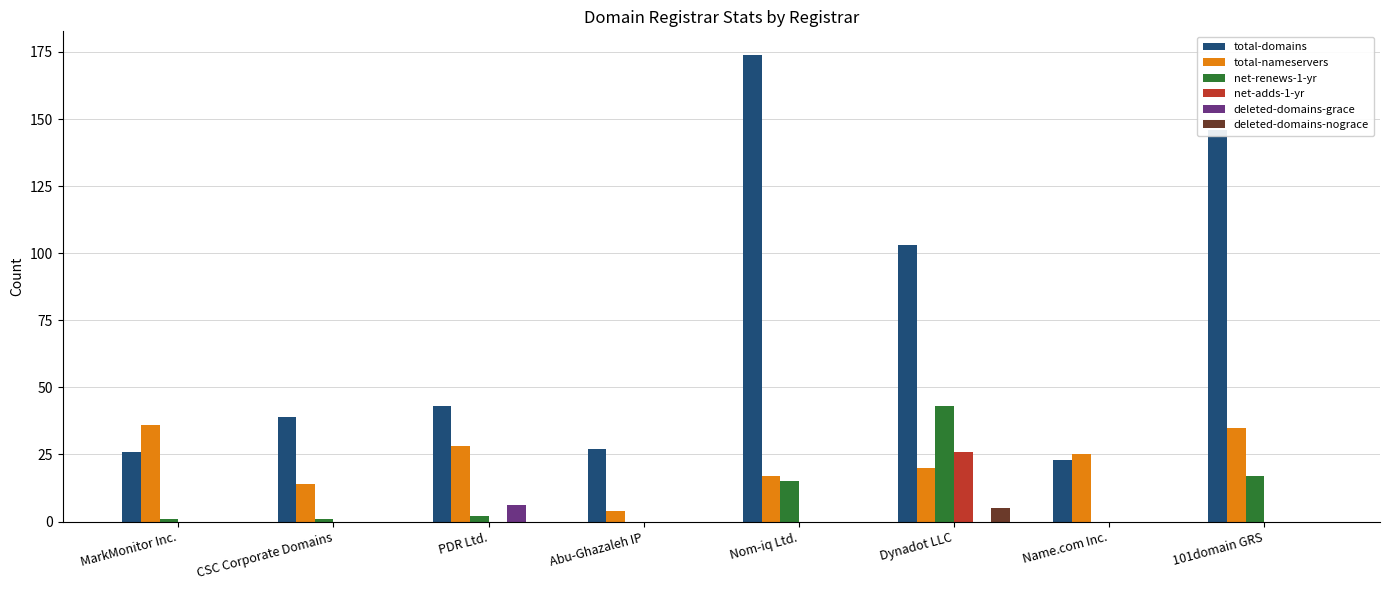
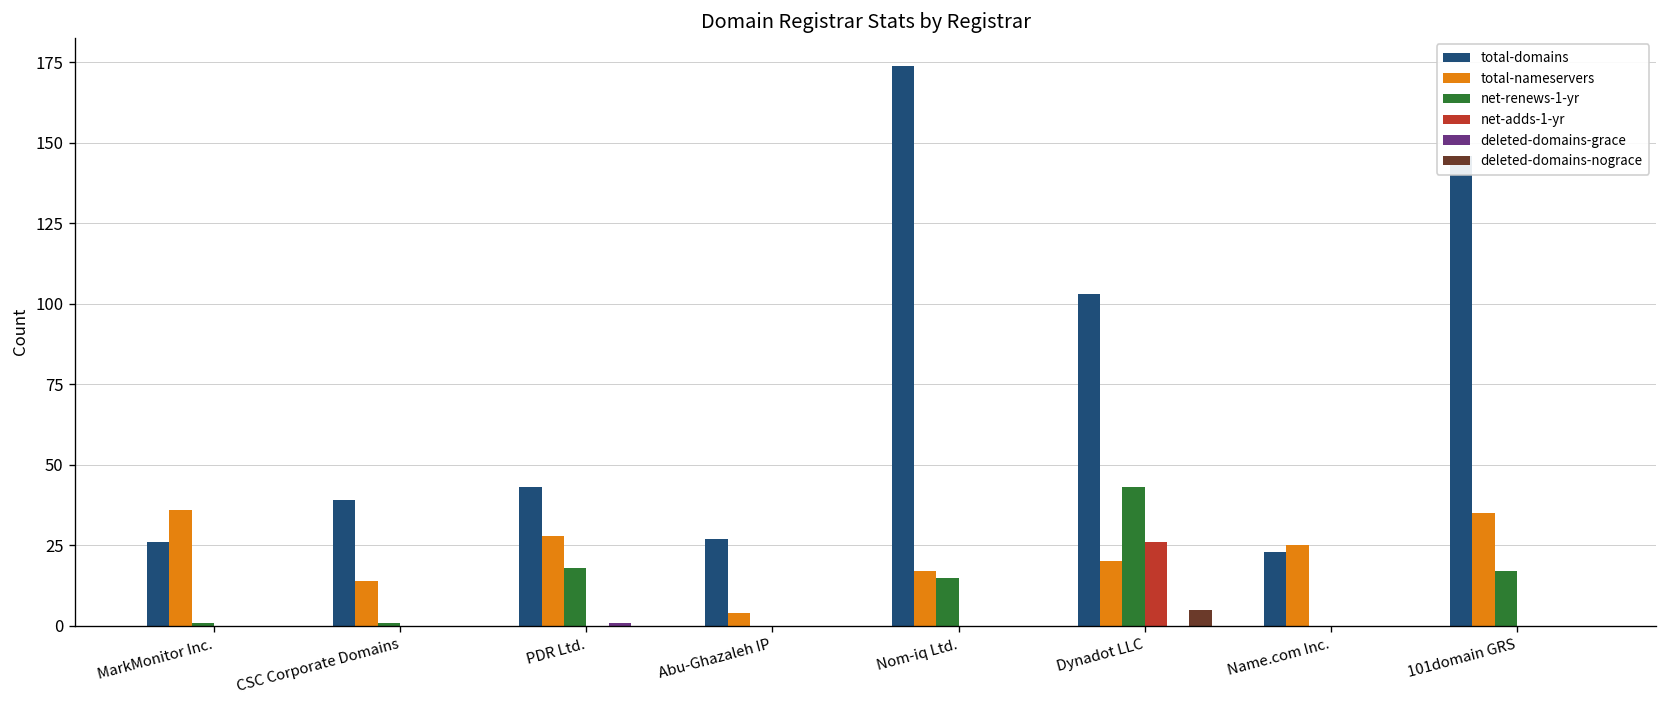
  {
    "total-domains": {
      "MarkMonitor Inc.": 26,
      "CSC Corporate Domains": 39,
      "PDR Ltd.": 43,
      "Abu-Ghazaleh IP": 27,
      "Nom-iq Ltd.": 174,
      "Dynadot LLC": 103,
      "Name.com Inc.": 23
    },
    "total-nameservers": {
      "MarkMonitor Inc.": 36,
      "CSC Corporate Domains": 14,
      "PDR Ltd.": 28,
      "Abu-Ghazaleh IP": 4,
      "Nom-iq Ltd.": 17,
      "Dynadot LLC": 20,
      "Name.com Inc.": 25,
      "101domain GRS": 35
    },
    "net-renews-1-yr": {
      "MarkMonitor Inc.": 1,
      "CSC Corporate Domains": 1,
-     "PDR Ltd.": 2,
+     "PDR Ltd.": 18,
      "Abu-Ghazaleh IP": 0,
      "Nom-iq Ltd.": 15,
      "Dynadot LLC": 43,
      "Name.com Inc.": 0,
      "101domain GRS": 17
    },
    "net-adds-1-yr": {
      "MarkMonitor Inc.": 0,
      "CSC Corporate Domains": 0,
      "PDR Ltd.": 0,
      "Abu-Ghazaleh IP": 0,
      "Nom-iq Ltd.": 0,
      "Dynadot LLC": 26,
      "Name.com Inc.": 0,
      "101domain GRS": 0
    },
    "deleted-domains-grace": {
      "MarkMonitor Inc.": 0,
      "CSC Corporate Domains": 0,
-     "PDR Ltd.": 6,
+     "PDR Ltd.": 1,
      "Abu-Ghazaleh IP": 0,
      "Nom-iq Ltd.": 0,
      "Dynadot LLC": 0,
      "Name.com Inc.": 0,
      "101domain GRS": 0
    },
    "deleted-domains-nograce": {
      "MarkMonitor Inc.": 0,
      "CSC Corporate Domains": 0,
      "PDR Ltd.": 0,
      "Abu-Ghazaleh IP": 0,
      "Nom-iq Ltd.": 0,
      "Dynadot LLC": 5,
      "Name.com Inc.": 0,
      "101domain GRS": 0
    }
  }
